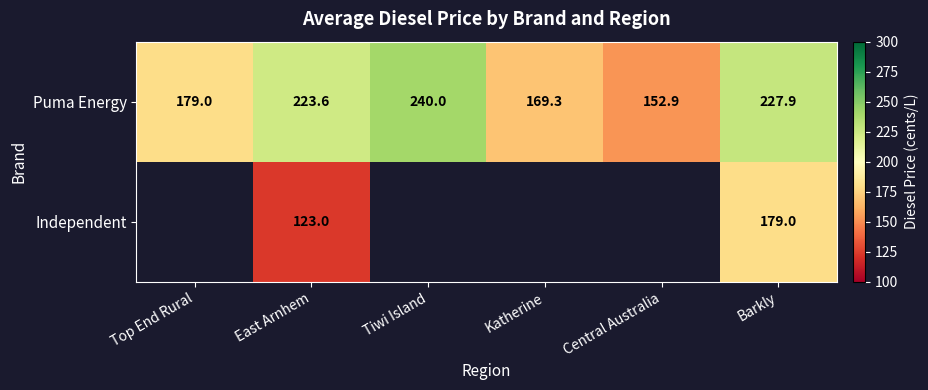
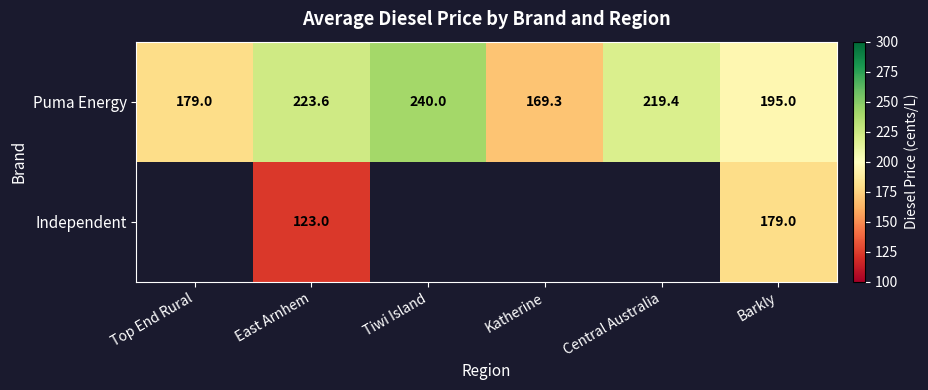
  {
    "Puma Energy": {
      "Top End Rural": 179.0,
      "East Arnhem": 223.6,
      "Tiwi Island": 240.0,
      "Katherine": 169.3,
-     "Central Australia": 152.9,
-     "Barkly": 227.9
+     "Central Australia": 219.4,
+     "Barkly": 195.0
    },
    "Independent": {
      "East Arnhem": 123.0,
      "Barkly": 179.0
    }
  }
